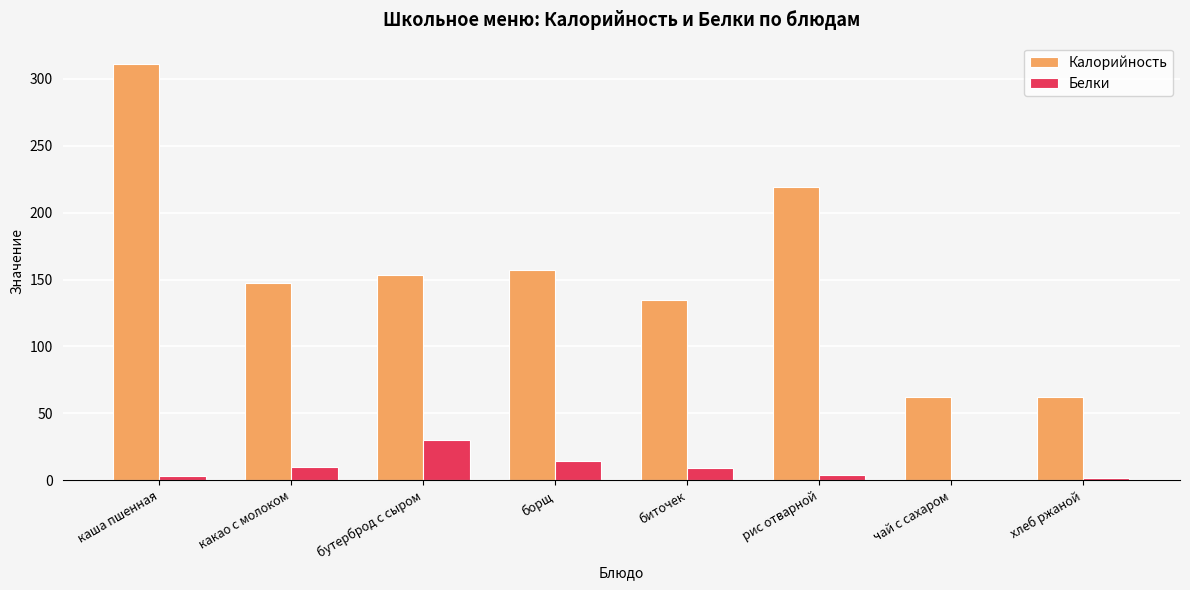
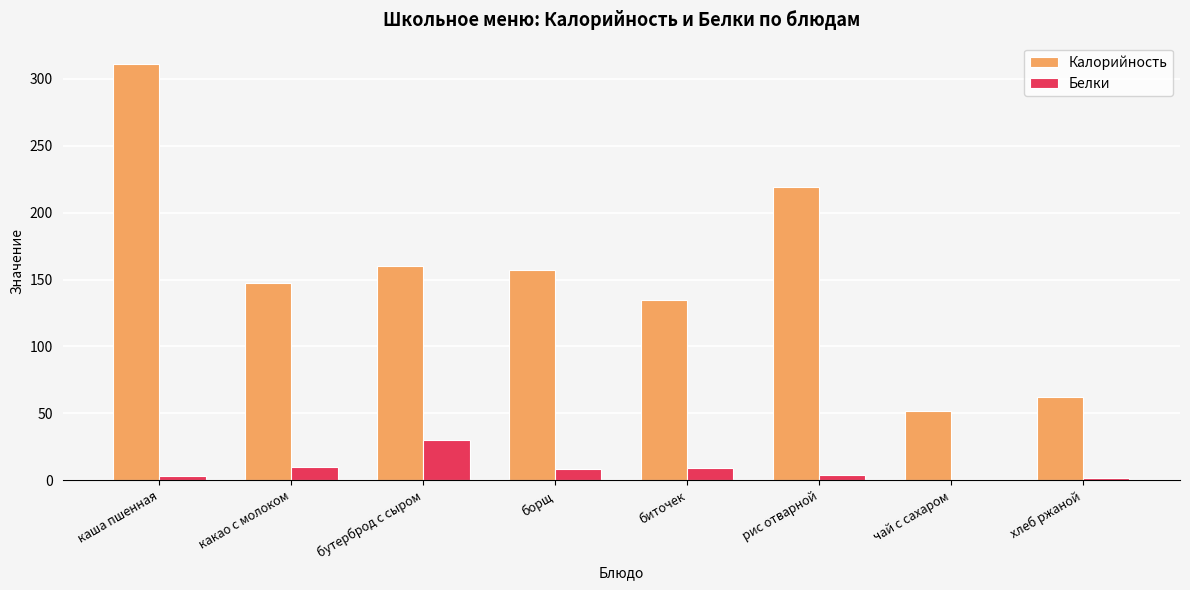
  {
    "Калорийность": {
      "каша пшенная": 312,
      "какао с молоком": 148,
-     "бутерброд с сыром": 153,
+     "бутерброд с сыром": 160,
      "борщ": 157,
      "биточек": 135,
      "рис отварной": 219,
-     "чай с сахаром": 62,
+     "чай с сахаром": 52,
      "хлеб ржаной": 62
    },
    "Белки": {
      "каша пшенная": 3,
      "какао с молоком": 10,
      "бутерброд с сыром": 30,
-     "борщ": 15,
+     "борщ": 8,
      "биточек": 9,
      "рис отварной": 4
    }
  }
